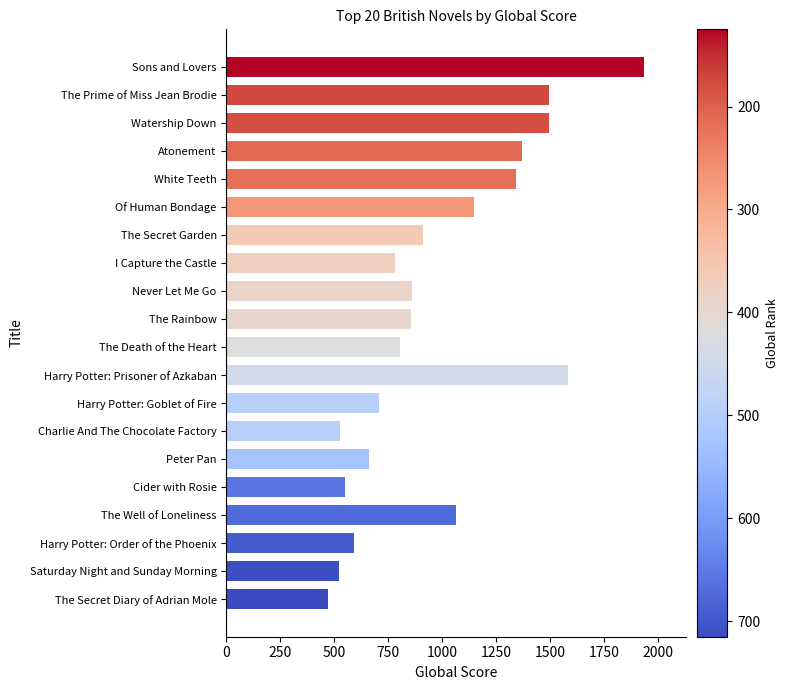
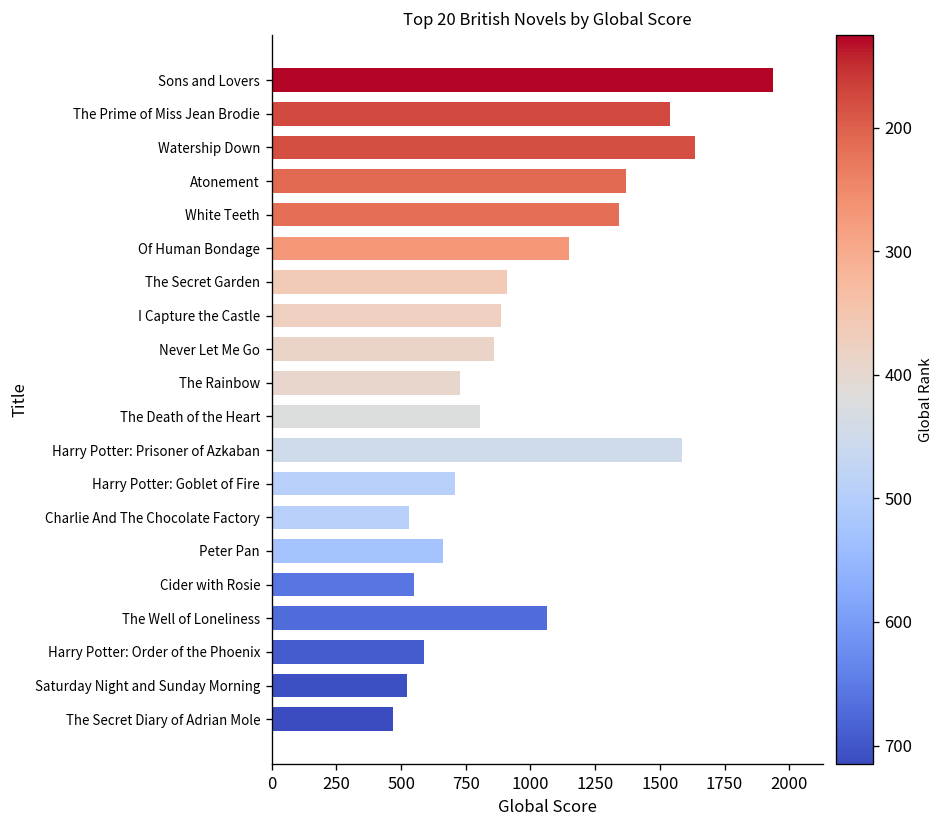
  {
    "Sons and Lovers": 1940,
-   "The Prime of Miss Jean Brodie": 1500,
-   "Watership Down": 1500,
+   "The Prime of Miss Jean Brodie": 1540,
+   "Watership Down": 1640,
    "Atonement": 1370,
    "White Teeth": 1340,
    "Of Human Bondage": 1150,
    "The Secret Garden": 910,
-   "I Capture the Castle": 780,
+   "I Capture the Castle": 890,
    "Never Let Me Go": 860,
-   "The Rainbow": 850,
+   "The Rainbow": 730,
    "The Death of the Heart": 810,
    "Harry Potter: Prisoner of Azkaban": 1590,
    "Harry Potter: Goblet of Fire": 710,
    "Charlie And The Chocolate Factory": 530,
    "Peter Pan": 660,
    "Cider with Rosie": 550,
    "The Well of Loneliness": 1060,
    "Harry Potter: Order of the Phoenix": 590,
    "Saturday Night and Sunday Morning": 520,
    "The Secret Diary of Adrian Mole": 470
  }
